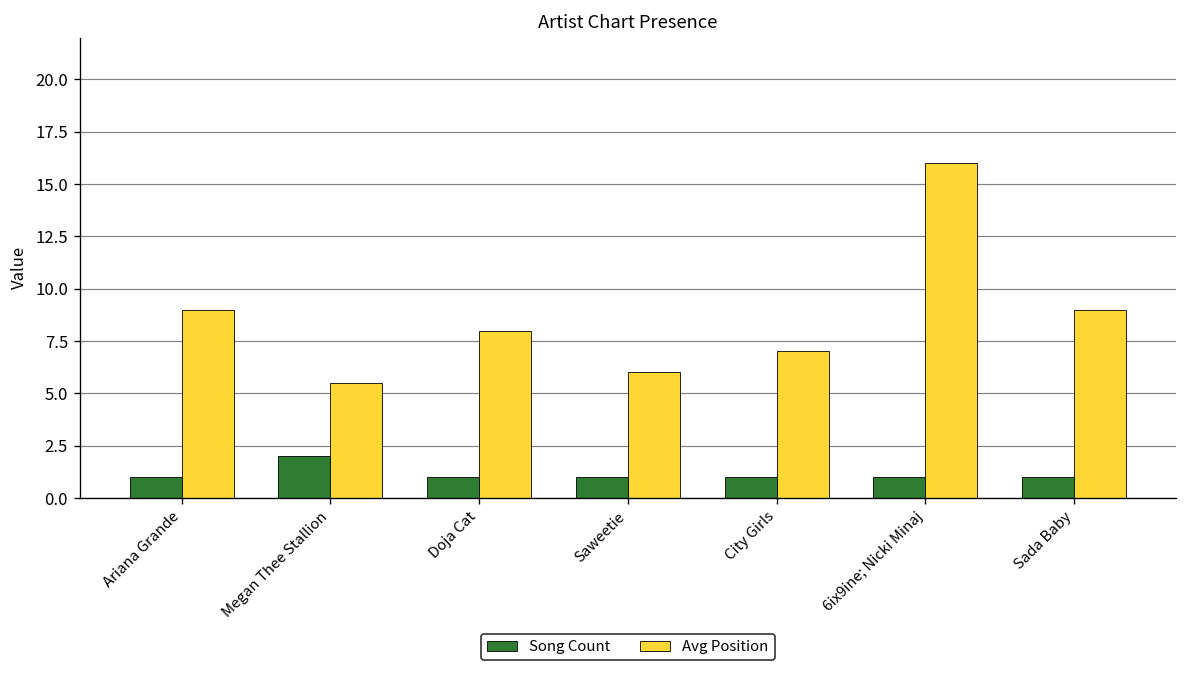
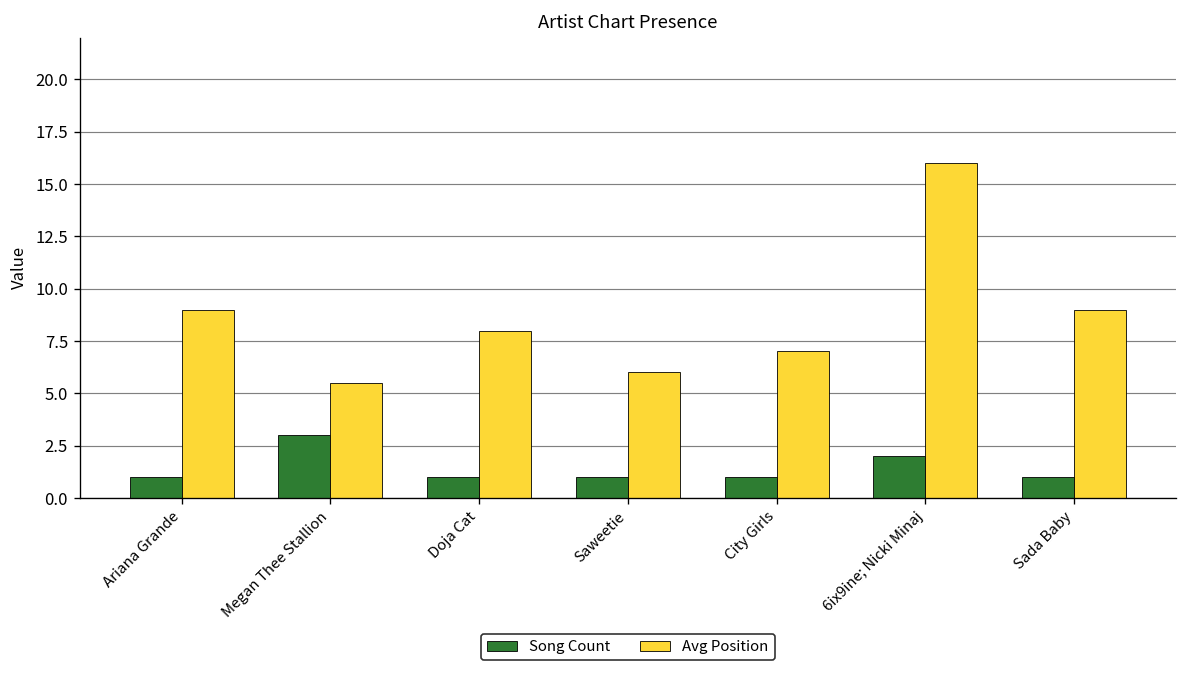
  {
    "Song Count": {
      "Ariana Grande": 1,
-     "Megan Thee Stallion": 2,
+     "Megan Thee Stallion": 3,
      "Doja Cat": 1,
      "Saweetie": 1,
      "City Girls": 1,
-     "6ix9ine; Nicki Minaj": 1,
+     "6ix9ine; Nicki Minaj": 2,
      "Sada Baby": 1
    },
    "Avg Position": {
      "Ariana Grande": 9,
      "Megan Thee Stallion": 5.5,
      "Doja Cat": 8,
      "Saweetie": 6,
      "City Girls": 7,
      "6ix9ine; Nicki Minaj": 16,
      "Sada Baby": 9
    }
  }
